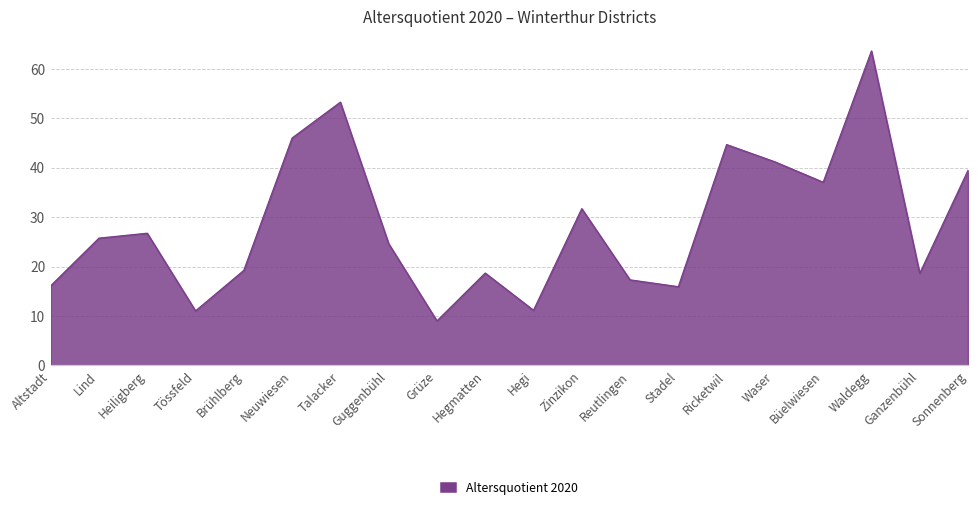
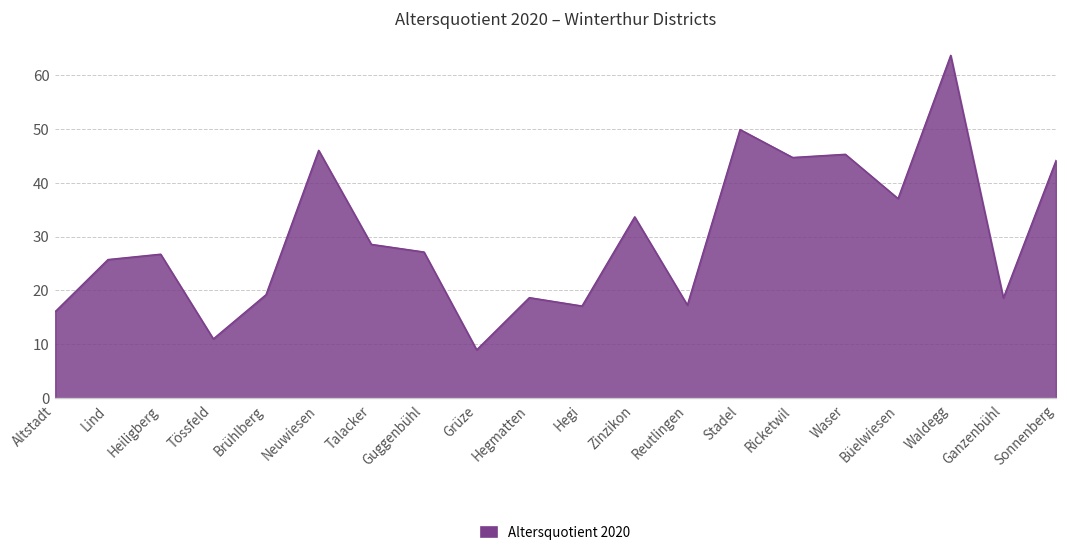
  {
    "Altstadt": 16,
    "Lind": 26,
    "Heiligberg": 27,
    "Tössfeld": 11,
    "Brühlberg": 19,
    "Neuwiesen": 46,
-   "Talacker": 53,
-   "Guggenbühl": 25,
+   "Talacker": 29,
+   "Guggenbühl": 27,
    "Grüze": 9,
    "Hegmatten": 19,
-   "Hegi": 11,
-   "Zinzikon": 32,
+   "Hegi": 17,
+   "Zinzikon": 34,
    "Reutlingen": 17,
-   "Stadel": 16,
+   "Stadel": 50,
    "Ricketwil": 45,
-   "Waser": 41,
+   "Waser": 45,
    "Büelwiesen": 37,
    "Waldegg": 64,
    "Ganzenbühl": 19,
-   "Sonnenberg": 39
+   "Sonnenberg": 44
  }
